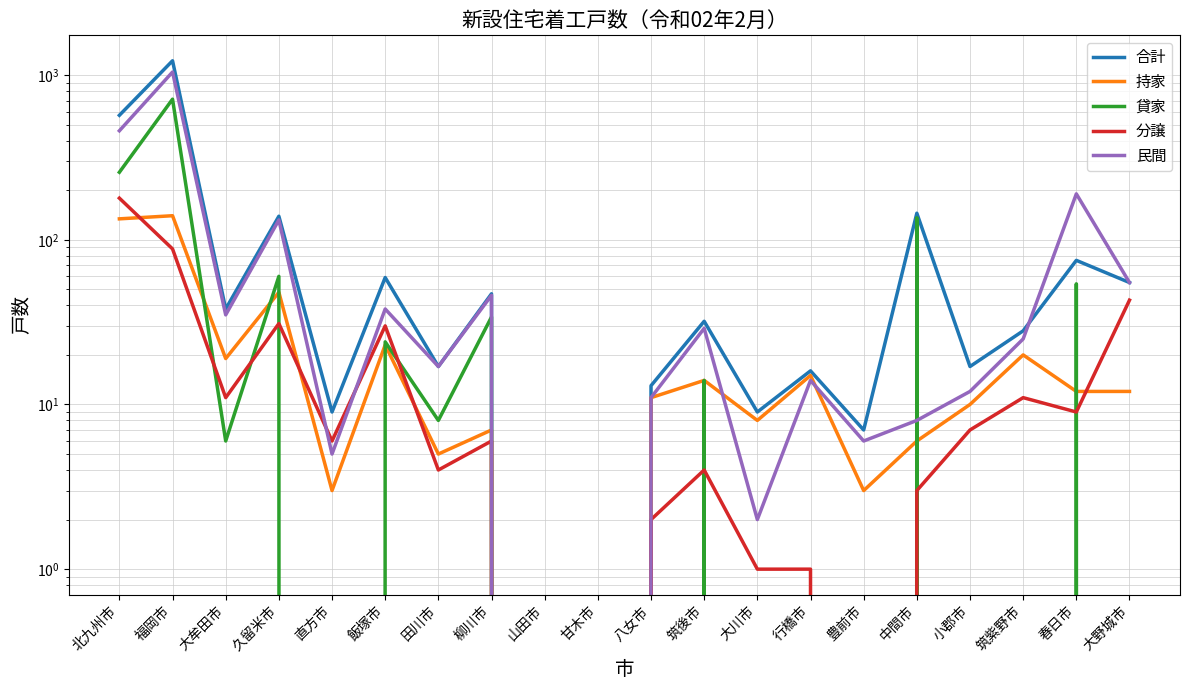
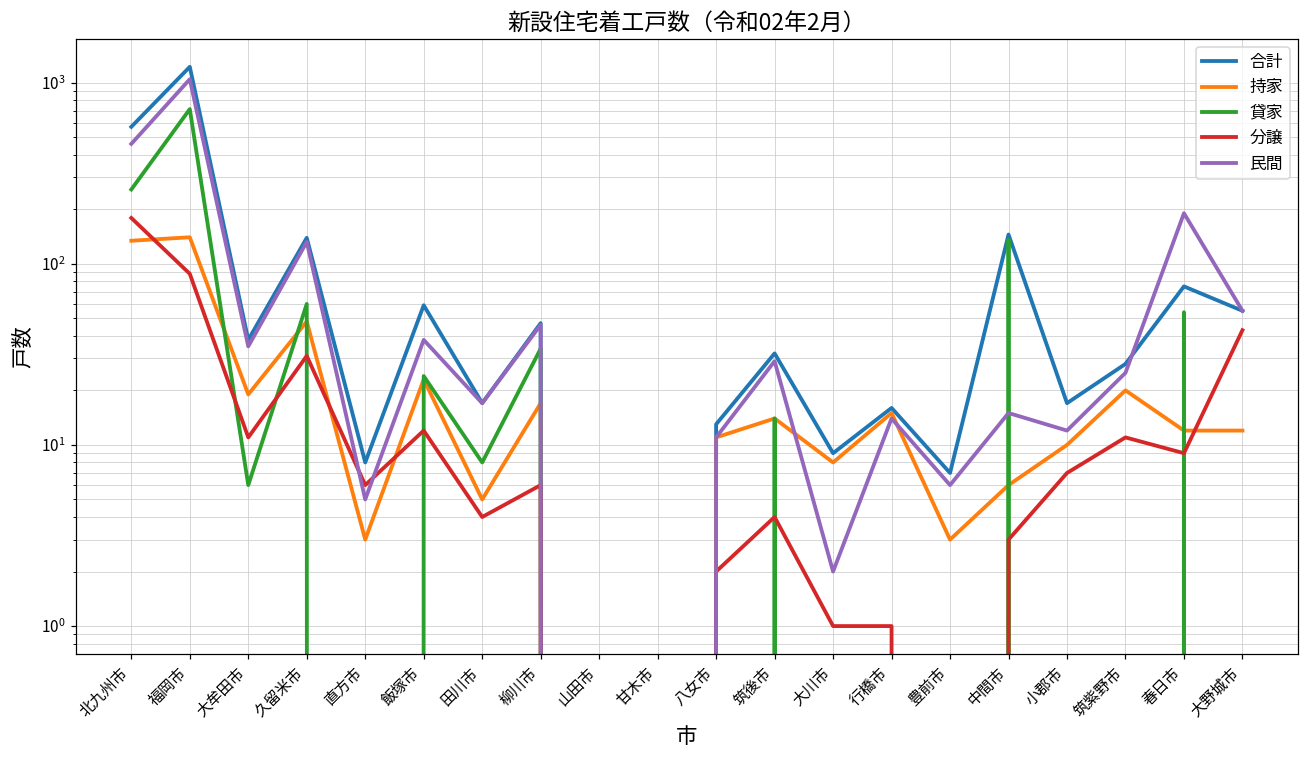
  {
    "合計": {
      "北九州市": 570,
      "福岡市": 1200,
      "大牟田市": 38,
      "久留米市": 140,
-     "直方市": 9,
+     "直方市": 8,
      "飯塚市": 59,
      "八女市": 13,
      "筑後市": 32,
      "大川市": 9,
      "行橋市": 16,
      "豊前市": 7,
      "中間市": 150,
      "小郡市": 17,
      "筑紫野市": 28,
      "春日市": 80
    },
    "持家": {
      "北九州市": 130,
      "福岡市": 140,
      "大牟田市": 19,
      "久留米市": 48,
      "直方市": 3,
      "飯塚市": 23,
      "田川市": 5,
-     "柳川市": 7,
+     "柳川市": 17,
      "大川市": 8,
      "行橋市": 15,
      "豊前市": 3,
      "中間市": 6,
      "小郡市": 10,
      "筑紫野市": 20,
      "春日市": 12,
      "大野城市": 12
    },
    "貸家": {
      "北九州市": 260,
      "福岡市": 710,
      "大牟田市": 6,
      "久留米市": 60,
      "飯塚市": 24,
      "田川市": 8,
      "柳川市": 34,
      "中間市": 140,
      "春日市": 54
    },
    "分譲": {
      "北九州市": 180,
      "福岡市": 90,
      "大牟田市": 11,
      "久留米市": 31,
      "直方市": 6,
-     "飯塚市": 30,
+     "飯塚市": 12,
      "田川市": 4,
      "柳川市": 6,
      "八女市": 2,
      "筑後市": 4,
      "大川市": 1,
      "行橋市": 1,
      "中間市": 3,
      "小郡市": 7,
      "筑紫野市": 11,
      "春日市": 9,
      "大野城市": 43
    },
    "民間": {
      "北九州市": 460,
      "福岡市": 1000,
      "大牟田市": 35,
      "久留米市": 130,
      "直方市": 5,
      "飯塚市": 38,
      "筑後市": 29,
      "大川市": 2,
      "行橋市": 14,
      "豊前市": 6,
-     "中間市": 8,
+     "中間市": 15,
      "小郡市": 12,
      "筑紫野市": 25,
      "春日市": 190
    }
  }
